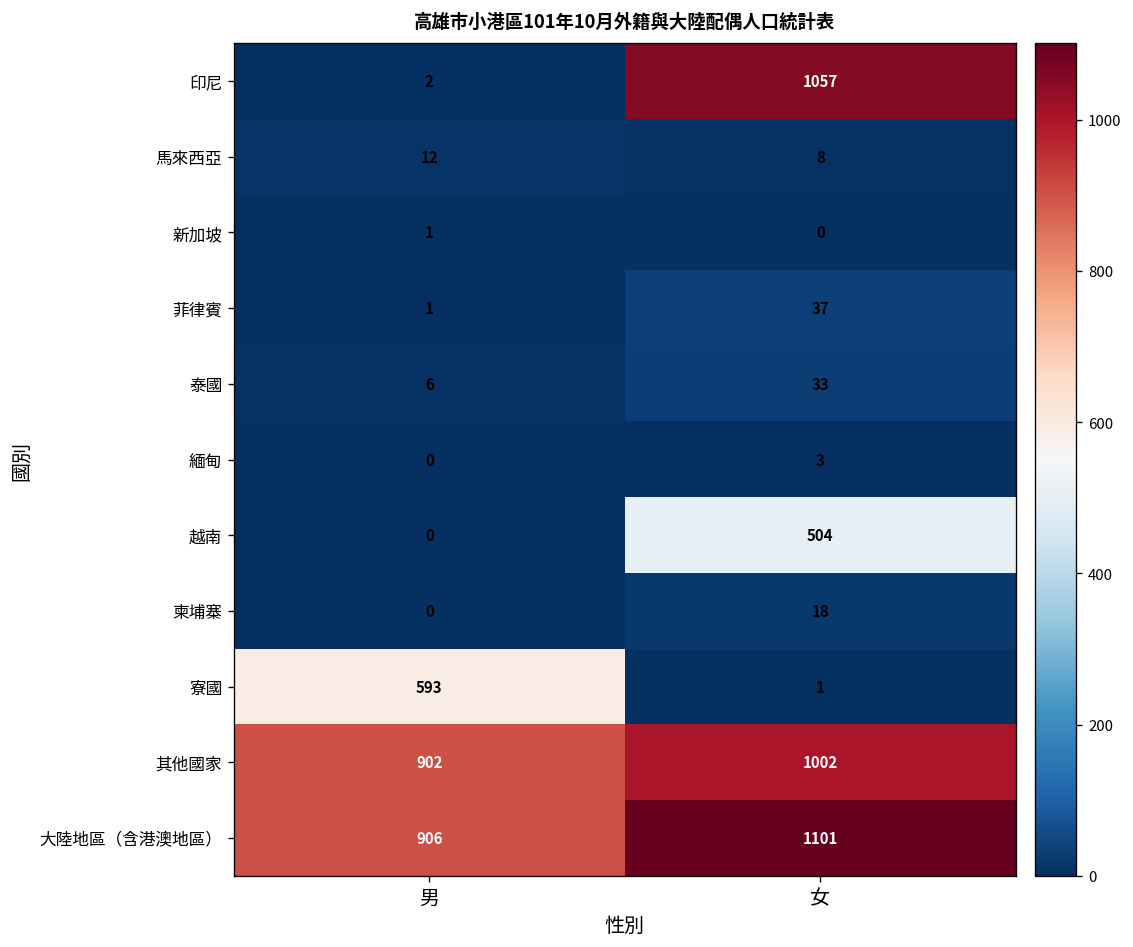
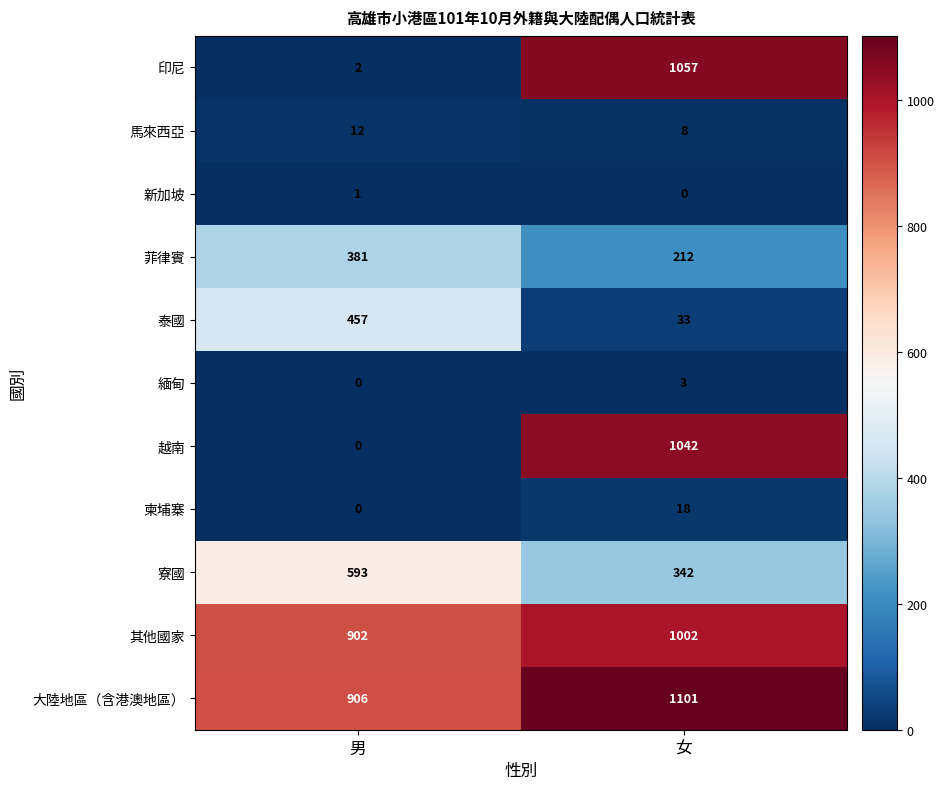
  {
    "印尼": {
      "男": 2,
      "女": 1057
    },
    "馬來西亞": {
      "男": 12,
      "女": 8
    },
    "新加坡": {
      "男": 1,
      "女": 0
    },
    "菲律賓": {
-     "男": 1,
-     "女": 37
+     "男": 381,
+     "女": 212
    },
    "泰國": {
-     "男": 6,
+     "男": 457,
      "女": 33
    },
    "緬甸": {
      "男": 0,
      "女": 3
    },
    "越南": {
      "男": 0,
-     "女": 504
+     "女": 1042
    },
    "柬埔寨": {
      "男": 0,
      "女": 18
    },
    "寮國": {
      "男": 593,
-     "女": 1
+     "女": 342
    },
    "其他國家": {
      "男": 902,
      "女": 1002
    },
    "大陸地區（含港澳地區）": {
      "男": 906,
      "女": 1101
    }
  }
